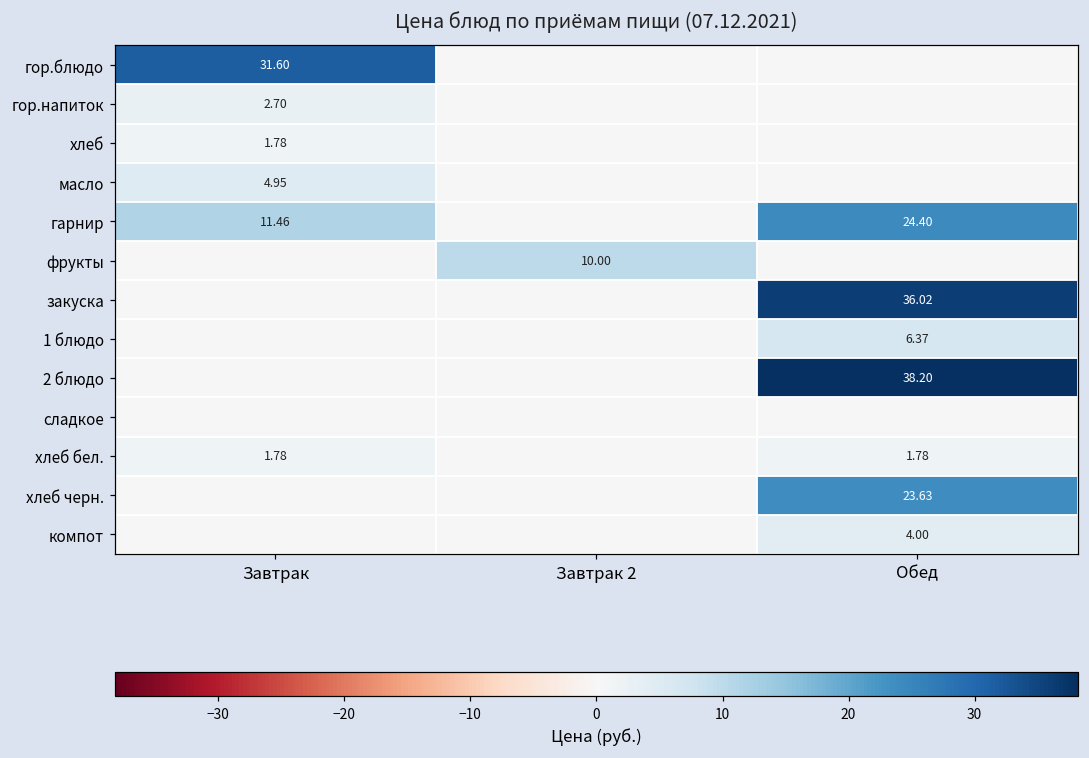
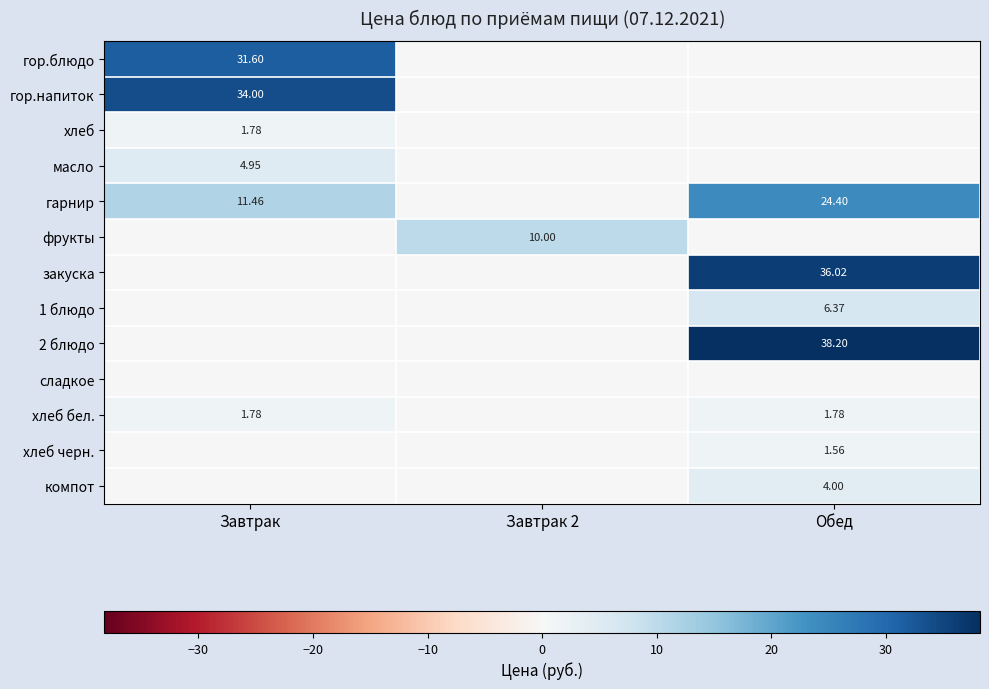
  {
    "гор.блюдо": {
      "Завтрак": 31.60
    },
    "гор.напиток": {
-     "Завтрак": 2.70
+     "Завтрак": 34.00
    },
    "хлеб": {
      "Завтрак": 1.78
    },
    "масло": {
      "Завтрак": 4.95
    },
    "гарнир": {
      "Завтрак": 11.46,
      "Обед": 24.40
    },
    "фрукты": {
      "Завтрак 2": 10.00
    },
    "закуска": {
      "Обед": 36.02
    },
    "1 блюдо": {
      "Обед": 6.37
    },
    "2 блюдо": {
      "Обед": 38.20
    },
    "хлеб бел.": {
      "Завтрак": 1.78,
      "Обед": 1.78
    },
    "хлеб черн.": {
-     "Обед": 23.63
+     "Обед": 1.56
    },
    "компот": {
      "Обед": 4.00
    }
  }
